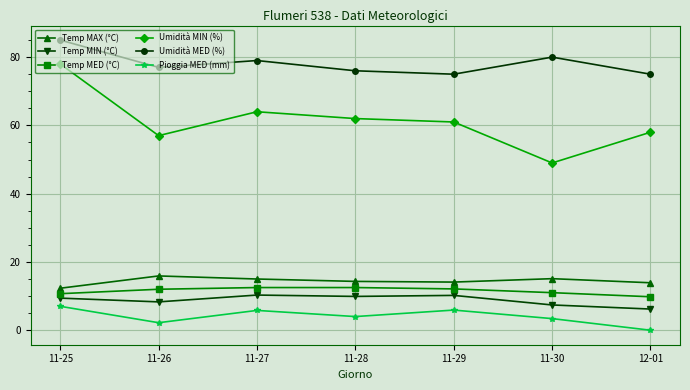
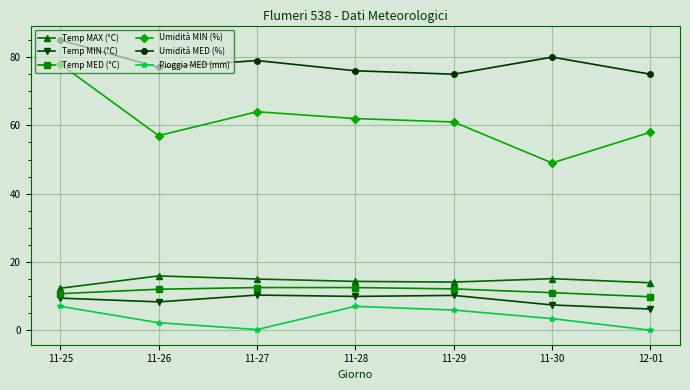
  {
    "Pioggia MED (mm)": {
      "11-25": 7,
      "11-26": 2,
-     "11-27": 6,
-     "11-28": 4,
+     "11-27": 0,
+     "11-28": 7,
      "11-29": 6,
      "11-30": 3,
      "12-01": 0
    }
  }
